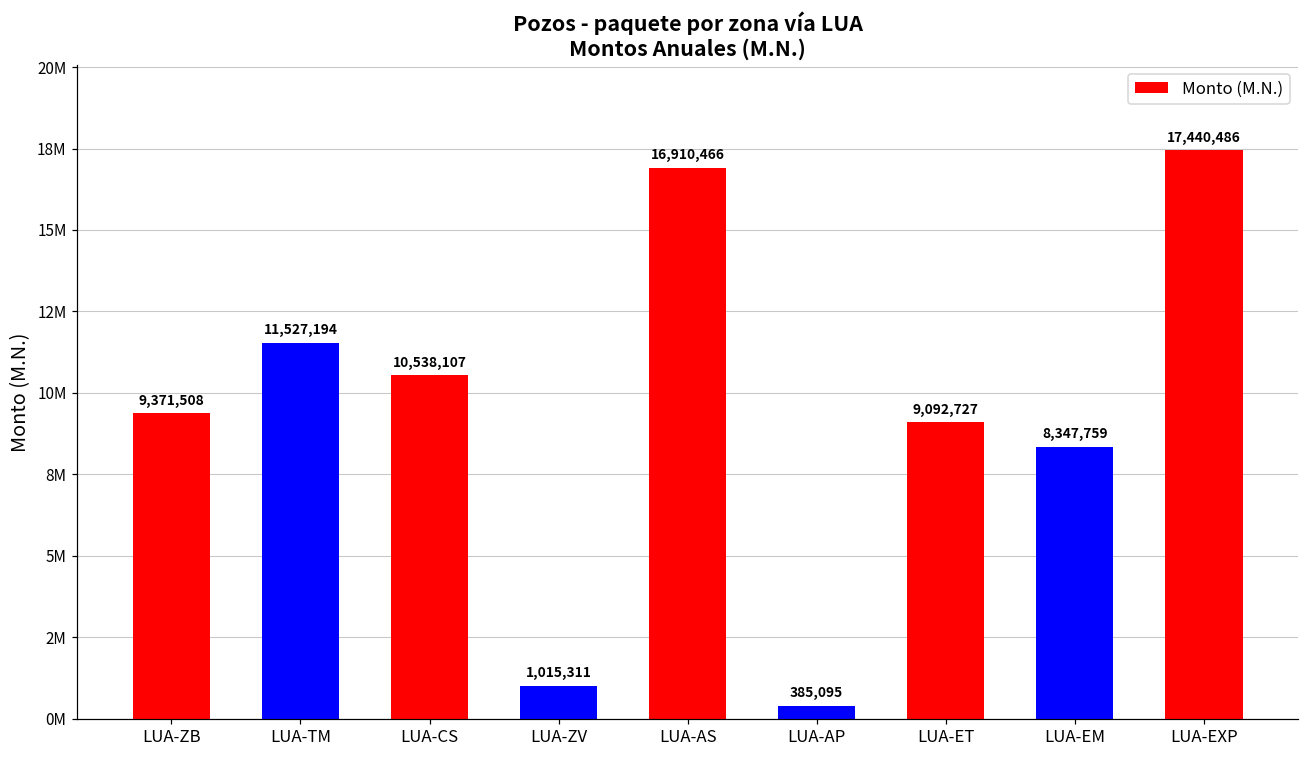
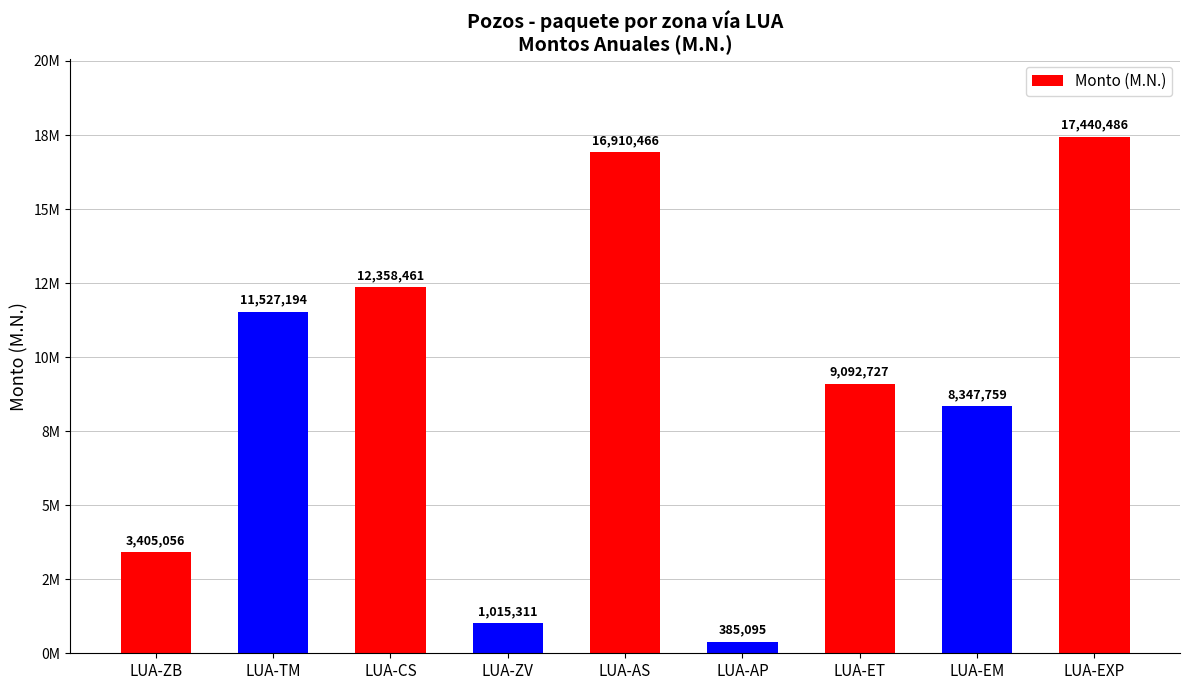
  {
-   "LUA-ZB": "9,371,508",
+   "LUA-ZB": "3,405,056",
    "LUA-TM": "11,527,194",
-   "LUA-CS": "10,538,107",
+   "LUA-CS": "12,358,461",
    "LUA-ZV": "1,015,311",
    "LUA-AS": "16,910,466",
    "LUA-AP": "385,095",
    "LUA-ET": "9,092,727",
    "LUA-EM": "8,347,759",
    "LUA-EXP": "17,440,486"
  }
